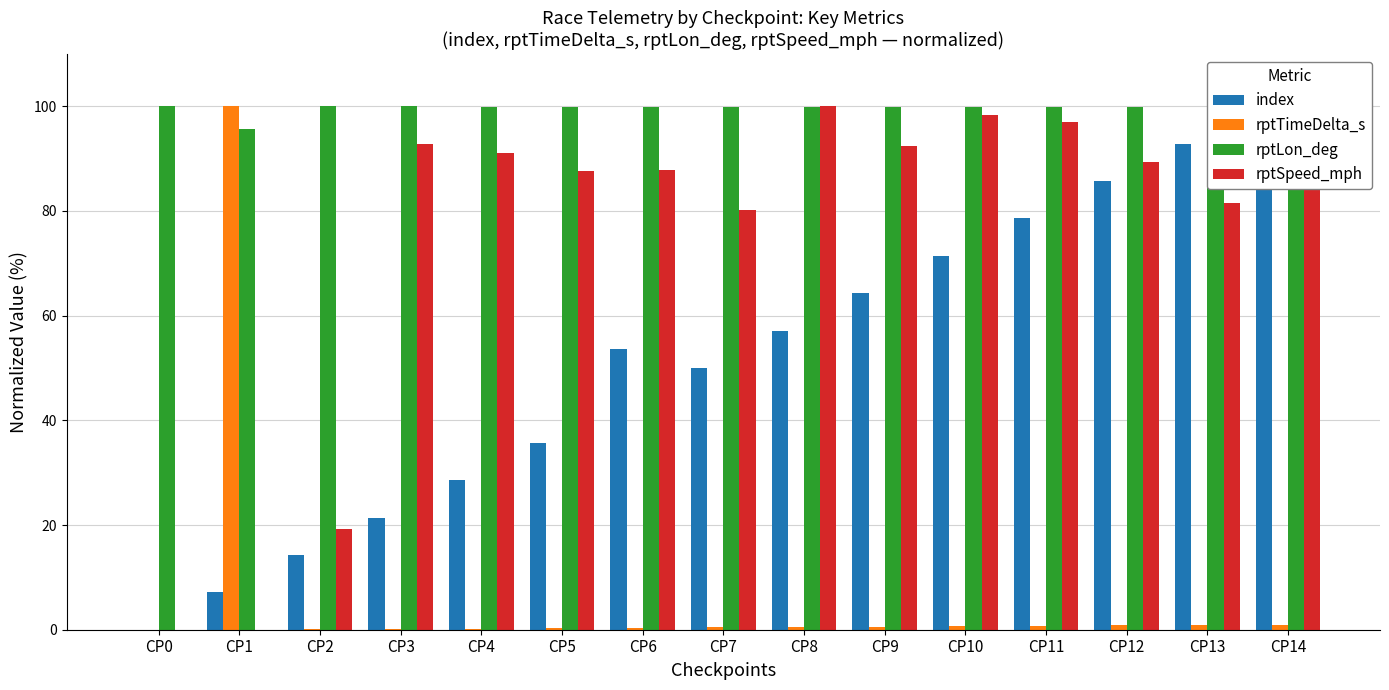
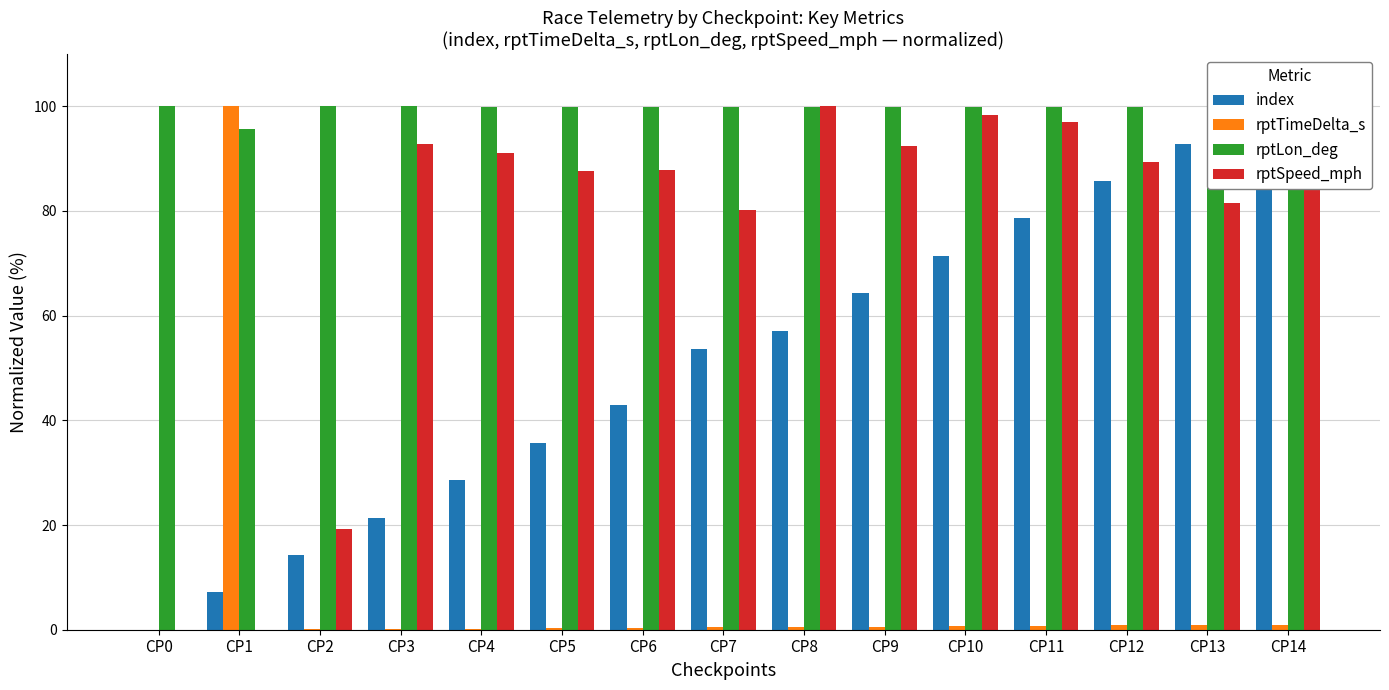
  {
    "index": {
      "CP0": 0,
      "CP1": 7,
      "CP2": 14,
      "CP3": 21,
      "CP4": 29,
      "CP5": 36,
-     "CP6": 54,
-     "CP7": 50,
+     "CP6": 43,
+     "CP7": 54,
      "CP8": 57,
      "CP9": 64,
      "CP10": 71,
      "CP11": 79,
      "CP12": 86,
      "CP13": 93
    },
    "rptTimeDelta_s": {
      "CP0": 0,
      "CP1": 100,
      "CP8": 1,
      "CP9": 1,
      "CP10": 1,
      "CP11": 1,
      "CP12": 1,
      "CP13": 1,
      "CP14": 1
    },
    "rptLon_deg": {
      "CP0": 100,
      "CP1": 96,
      "CP2": 100,
      "CP3": 100,
      "CP4": 100,
      "CP5": 100,
      "CP6": 100,
      "CP7": 100,
      "CP8": 100,
      "CP9": 100,
      "CP10": 100,
      "CP11": 100,
      "CP12": 100
    },
    "rptSpeed_mph": {
      "CP0": 0,
      "CP2": 19,
      "CP3": 93,
      "CP4": 91,
      "CP5": 88,
      "CP6": 88,
      "CP7": 80,
      "CP8": 100,
      "CP9": 92,
      "CP10": 98,
      "CP11": 97,
      "CP12": 89,
      "CP13": 81
    }
  }
